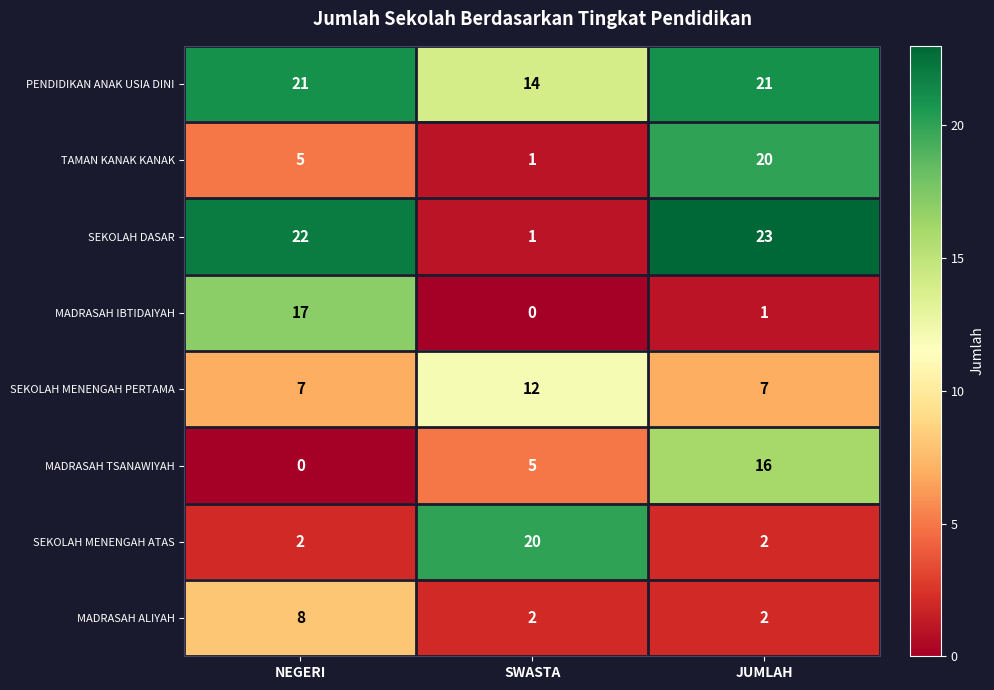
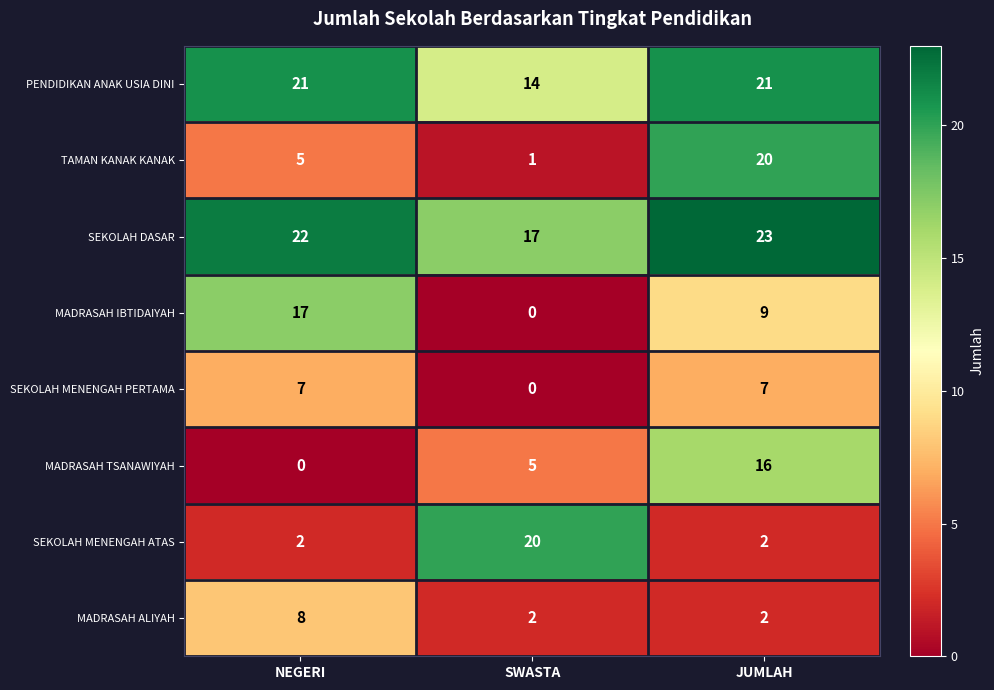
  {
    "PENDIDIKAN ANAK USIA DINI": {
      "NEGERI": 21,
      "SWASTA": 14,
      "JUMLAH": 21
    },
    "TAMAN KANAK KANAK": {
      "NEGERI": 5,
      "SWASTA": 1,
      "JUMLAH": 20
    },
    "SEKOLAH DASAR": {
      "NEGERI": 22,
-     "SWASTA": 1,
+     "SWASTA": 17,
      "JUMLAH": 23
    },
    "MADRASAH IBTIDAIYAH": {
      "NEGERI": 17,
      "SWASTA": 0,
-     "JUMLAH": 1
+     "JUMLAH": 9
    },
    "SEKOLAH MENENGAH PERTAMA": {
      "NEGERI": 7,
-     "SWASTA": 12,
+     "SWASTA": 0,
      "JUMLAH": 7
    },
    "MADRASAH TSANAWIYAH": {
      "NEGERI": 0,
      "SWASTA": 5,
      "JUMLAH": 16
    },
    "SEKOLAH MENENGAH ATAS": {
      "NEGERI": 2,
      "SWASTA": 20,
      "JUMLAH": 2
    },
    "MADRASAH ALIYAH": {
      "NEGERI": 8,
      "SWASTA": 2,
      "JUMLAH": 2
    }
  }
